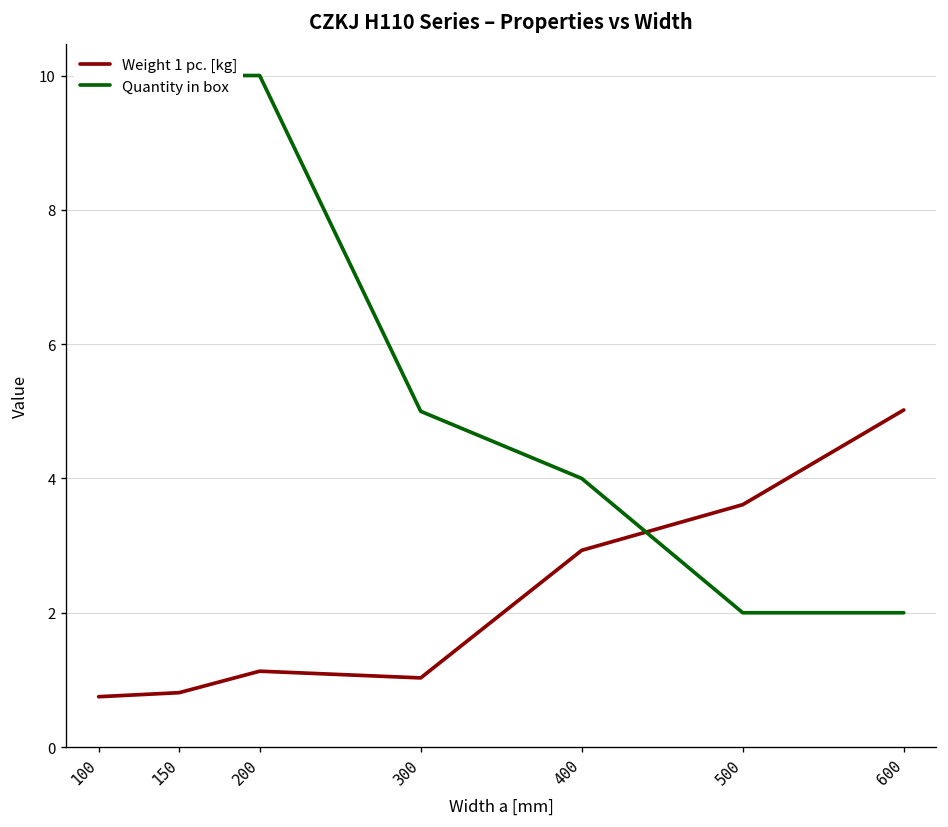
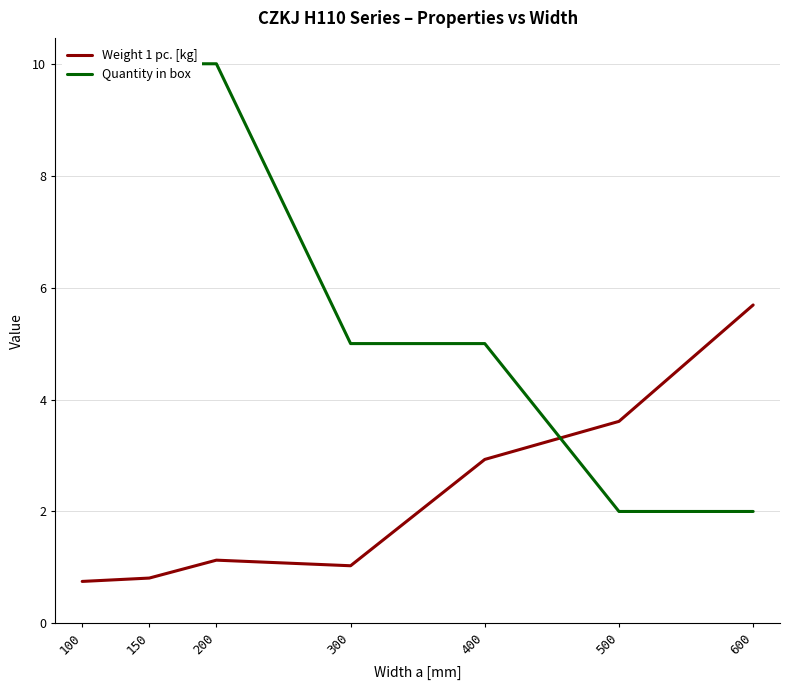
  {
    "Weight 1 pc. [kg]": {
      "100": 0.8,
      "150": 0.8,
      "200": 1.1,
      "300": 1.0,
      "400": 2.9,
      "500": 3.6,
-     "600": 5.0
+     "600": 5.7
    },
    "Quantity in box": {
      "200": 10,
      "300": 5,
-     "400": 4,
+     "400": 5,
      "500": 2,
      "600": 2
    }
  }
